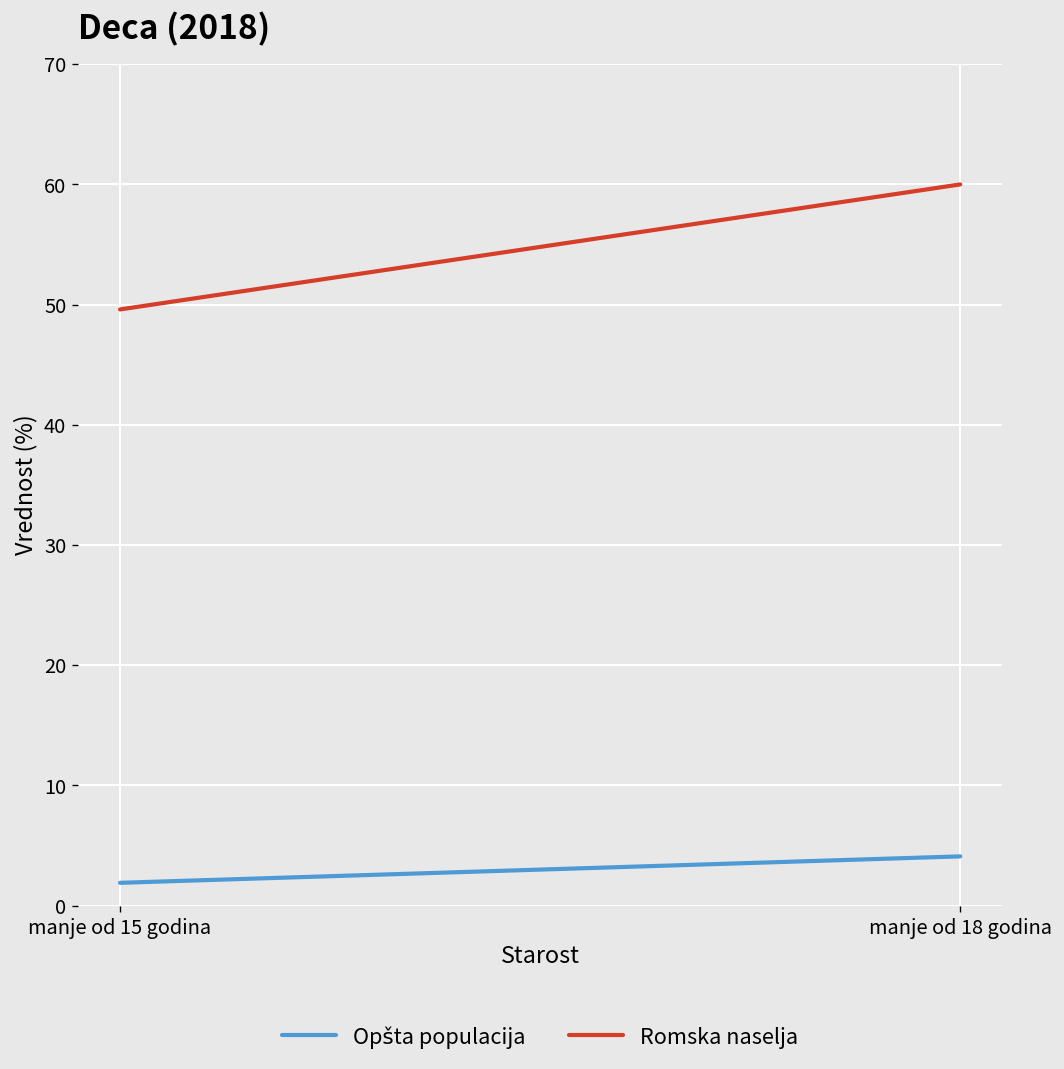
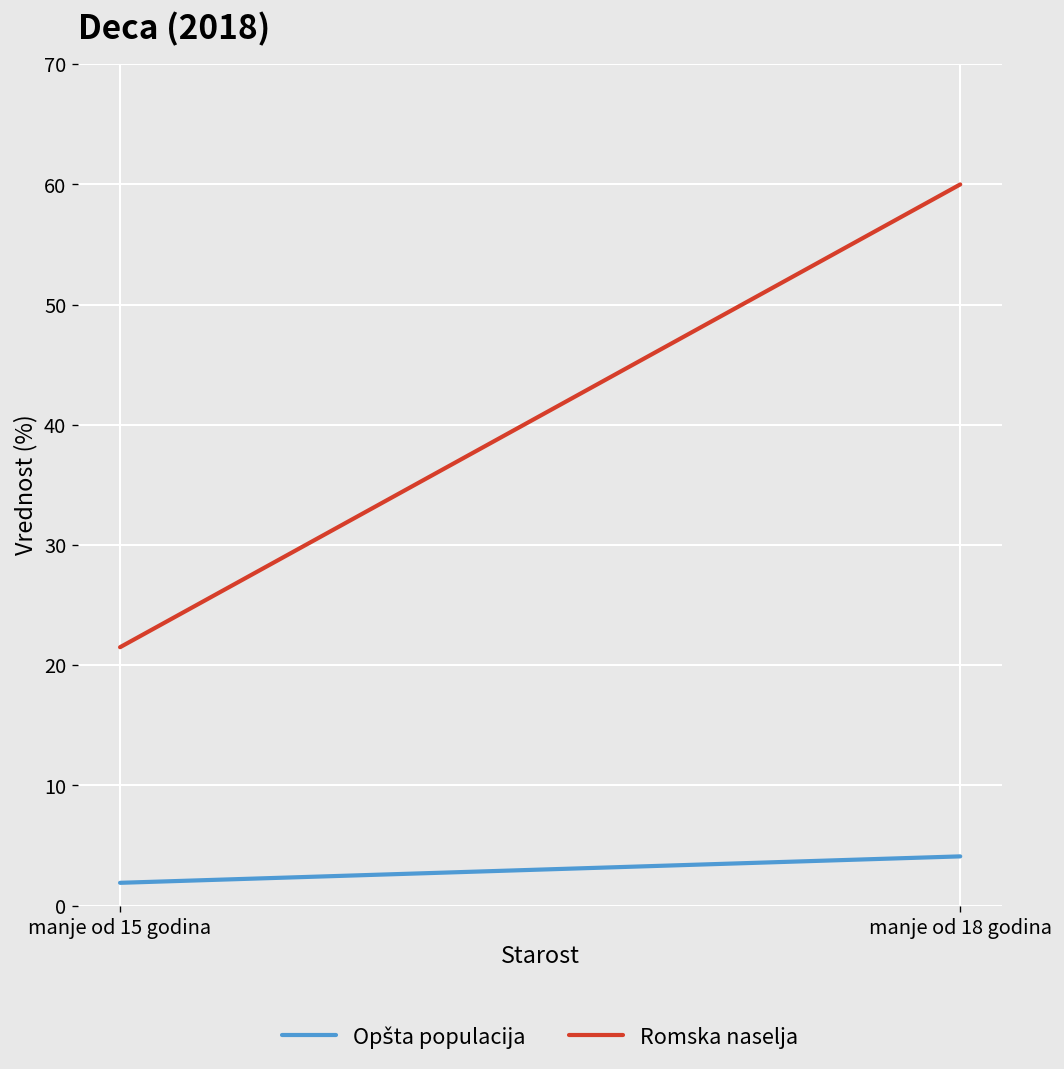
  {
    "Opšta populacija": {
      "manje od 15 godina": 1.9,
      "manje od 18 godina": 4.1
    },
    "Romska naselja": {
-     "manje od 15 godina": 49.6,
+     "manje od 15 godina": 21.5,
      "manje od 18 godina": 60.0
    }
  }
